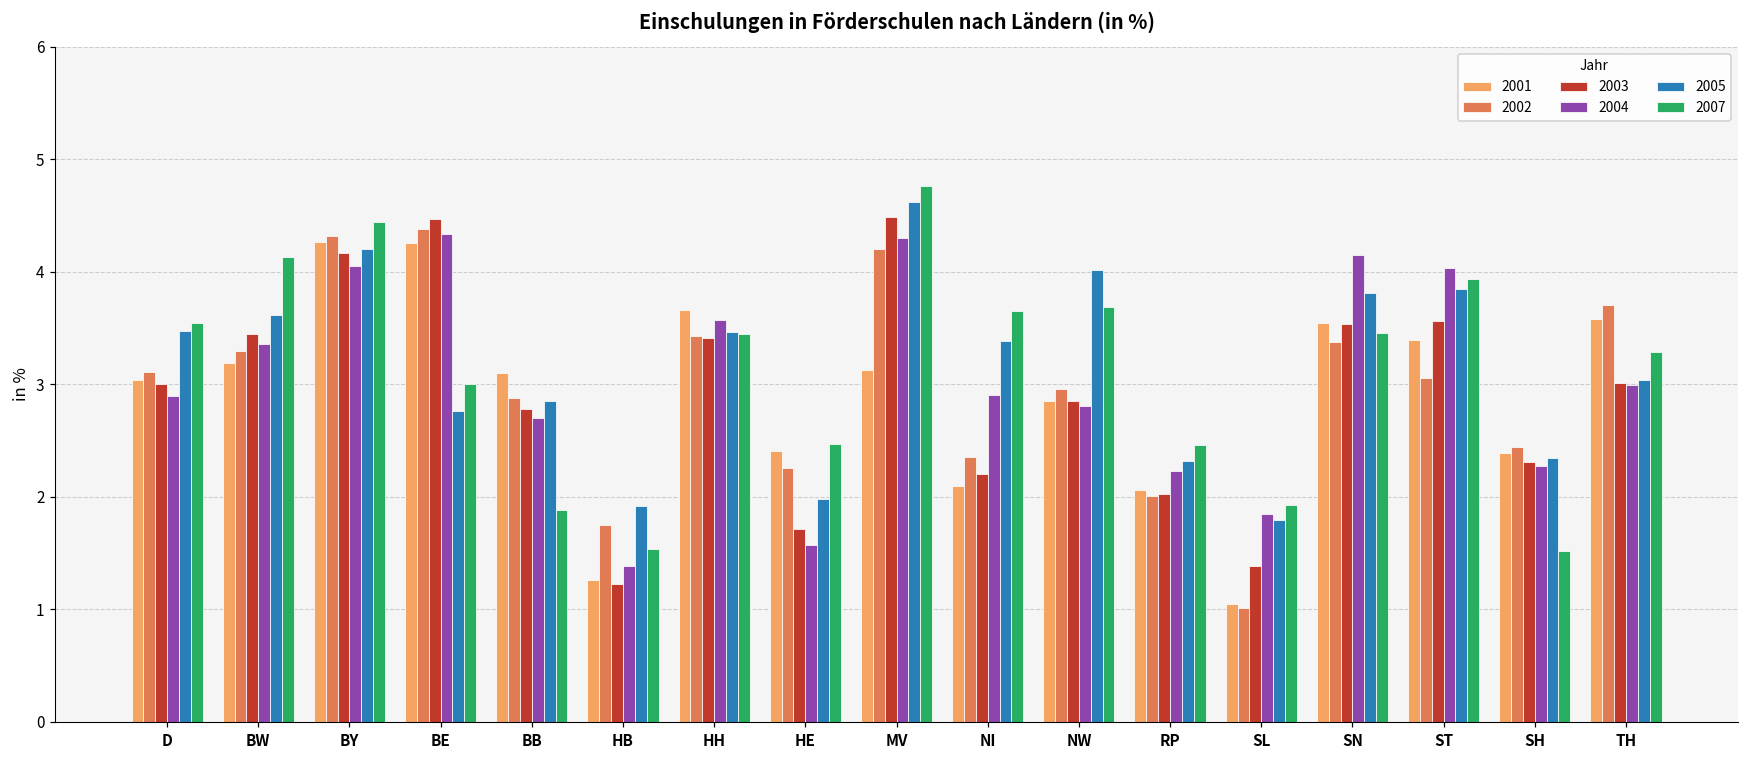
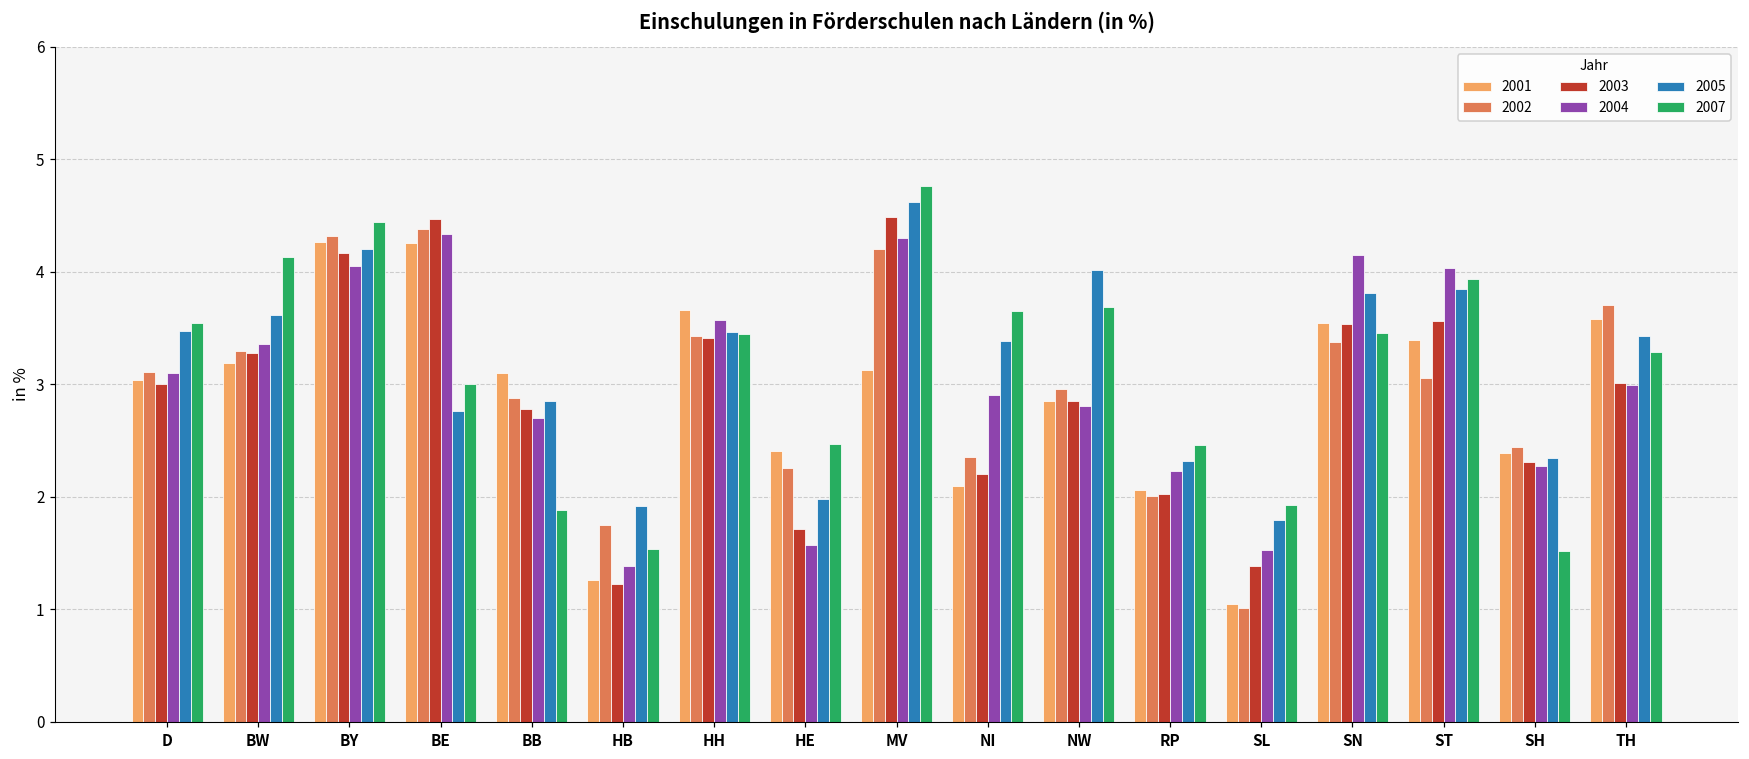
  {
    "2003": {
      "D": 3.00,
-     "BW": 3.45,
+     "BW": 3.28,
      "BY": 4.17,
      "BE": 4.47,
      "BB": 2.79,
      "HB": 1.23,
      "HH": 3.41,
      "HE": 1.71,
      "MV": 4.49,
      "NI": 2.20,
      "NW": 2.85,
      "RP": 2.03,
      "SL": 1.38,
      "SN": 3.54,
      "ST": 3.57,
      "SH": 2.31,
      "TH": 3.01
    },
    "2004": {
-     "D": 2.90,
+     "D": 3.10,
      "BW": 3.36,
      "BY": 4.06,
      "BE": 4.34,
      "BB": 2.70,
      "HB": 1.39,
      "HH": 3.58,
      "HE": 1.57,
      "MV": 4.30,
      "NI": 2.91,
      "NW": 2.80,
      "RP": 2.23,
-     "SL": 1.85,
+     "SL": 1.53,
      "SN": 4.15,
      "ST": 4.03,
      "SH": 2.28,
      "TH": 3.00
    },
    "2005": {
      "D": 3.48,
      "BW": 3.62,
      "BY": 4.21,
      "BE": 2.76,
      "BB": 2.85,
      "HB": 1.92,
      "HH": 3.47,
      "HE": 1.98,
      "MV": 4.62,
      "NI": 3.38,
      "NW": 4.01,
      "RP": 2.32,
      "SL": 1.80,
      "SN": 3.81,
      "ST": 3.85,
      "SH": 2.35,
-     "TH": 3.04
+     "TH": 3.43
    },
    "2007": {
      "D": 3.55,
      "BW": 4.13,
      "BY": 4.44,
      "BE": 3.01,
      "BB": 1.88,
      "HB": 1.54,
      "HH": 3.45,
      "HE": 2.47,
      "MV": 4.76,
      "NI": 3.66,
      "NW": 3.69,
      "RP": 2.46,
      "SL": 1.93,
      "SN": 3.45,
      "ST": 3.93,
      "SH": 1.52,
      "TH": 3.29
    }
  }
